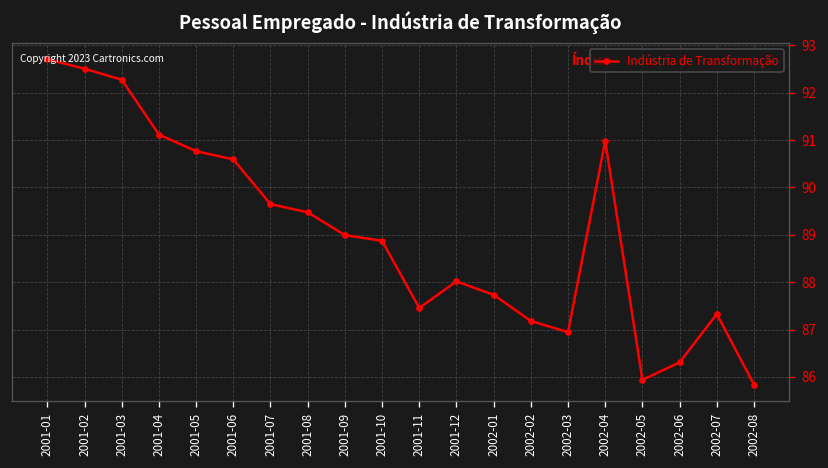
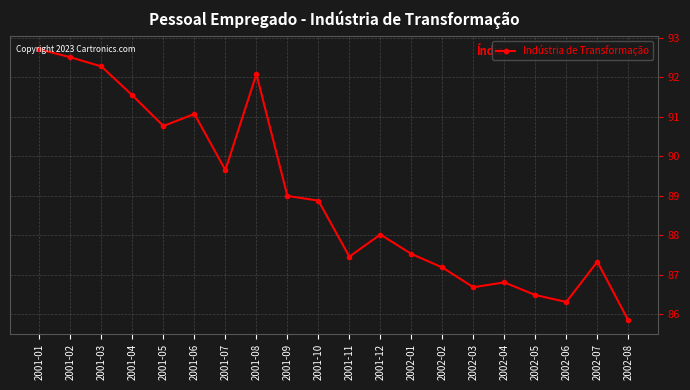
  {
    "2001-02": 92.5,
    "2001-03": 92.3,
-   "2001-04": 91.1,
+   "2001-04": 91.5,
    "2001-05": 90.8,
-   "2001-06": 90.6,
+   "2001-06": 91.1,
    "2001-07": 89.6,
-   "2001-08": 89.5,
+   "2001-08": 92.1,
    "2001-09": 89.0,
    "2001-10": 88.9,
    "2001-11": 87.5,
    "2001-12": 88.0,
-   "2002-01": 87.7,
+   "2002-01": 87.5,
    "2002-02": 87.2,
-   "2002-03": 86.9,
-   "2002-04": 91.0,
-   "2002-05": 85.9,
+   "2002-03": 86.7,
+   "2002-04": 86.8,
+   "2002-05": 86.5,
    "2002-06": 86.3,
    "2002-07": 87.3,
    "2002-08": 85.8
  }
